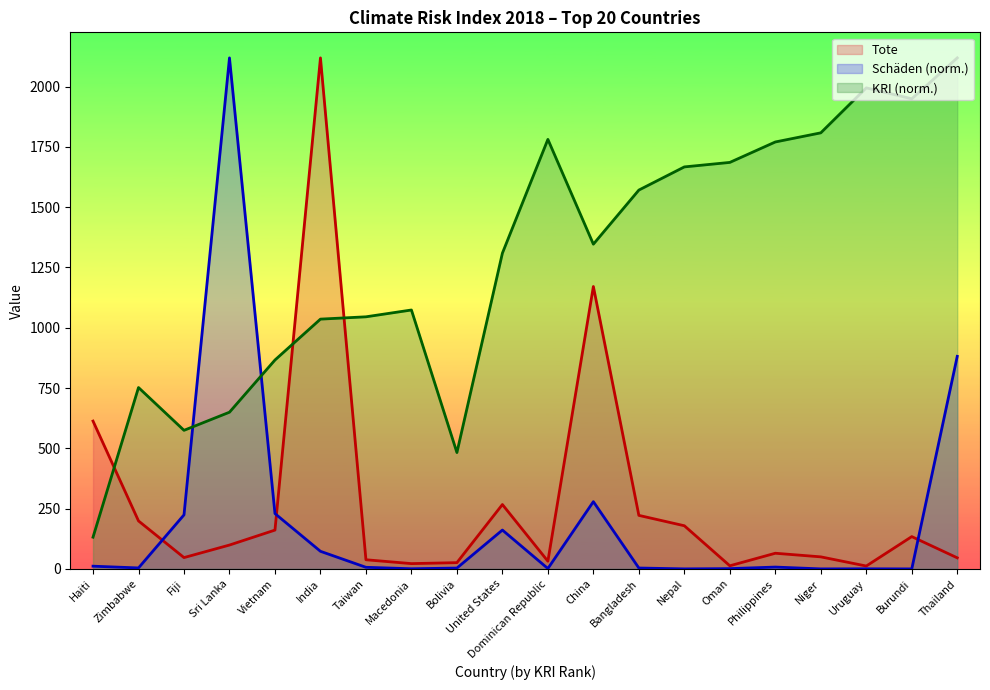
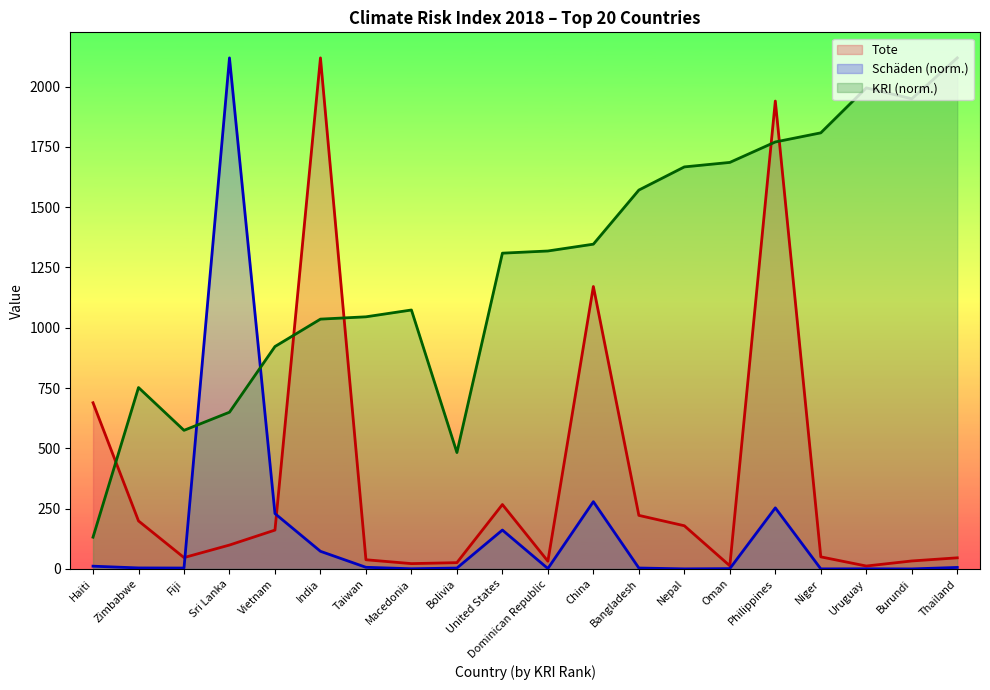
  {
    "Tote": {
-     "Haiti": 610,
+     "Haiti": 690,
      "Zimbabwe": 200,
      "Fiji": 50,
      "Sri Lanka": 100,
      "Vietnam": 160,
      "India": 2120,
      "Taiwan": 40,
      "Macedonia": 20,
      "Bolivia": 30,
      "United States": 270,
      "Dominican Republic": 30,
      "China": 1170,
      "Bangladesh": 220,
      "Nepal": 180,
      "Oman": 10,
-     "Philippines": 70,
+     "Philippines": 1940,
      "Niger": 50,
      "Uruguay": 10,
-     "Burundi": 130,
+     "Burundi": 30,
      "Thailand": 50
    },
    "Schäden (norm.)": {
      "Haiti": 10,
      "Zimbabwe": 0,
-     "Fiji": 220,
+     "Fiji": 0,
      "Sri Lanka": 2120,
      "Vietnam": 230,
      "India": 70,
      "Taiwan": 10,
      "Macedonia": 0,
      "Bolivia": 0,
      "United States": 160,
      "Dominican Republic": 0,
      "China": 280,
      "Bangladesh": 0,
      "Nepal": 0,
      "Oman": 0,
-     "Philippines": 10,
+     "Philippines": 250,
      "Niger": 0,
      "Uruguay": 0,
      "Burundi": 0,
-     "Thailand": 880
+     "Thailand": 10
    },
    "KRI (norm.)": {
      "Haiti": 130,
      "Zimbabwe": 750,
      "Fiji": 570,
      "Sri Lanka": 650,
-     "Vietnam": 870,
+     "Vietnam": 920,
      "India": 1040,
      "Taiwan": 1050,
      "Macedonia": 1070,
      "Bolivia": 480,
      "United States": 1310,
-     "Dominican Republic": 1780,
+     "Dominican Republic": 1320,
      "China": 1350,
      "Bangladesh": 1570,
      "Nepal": 1670,
      "Oman": 1690,
      "Philippines": 1770,
      "Niger": 1810
    }
  }
